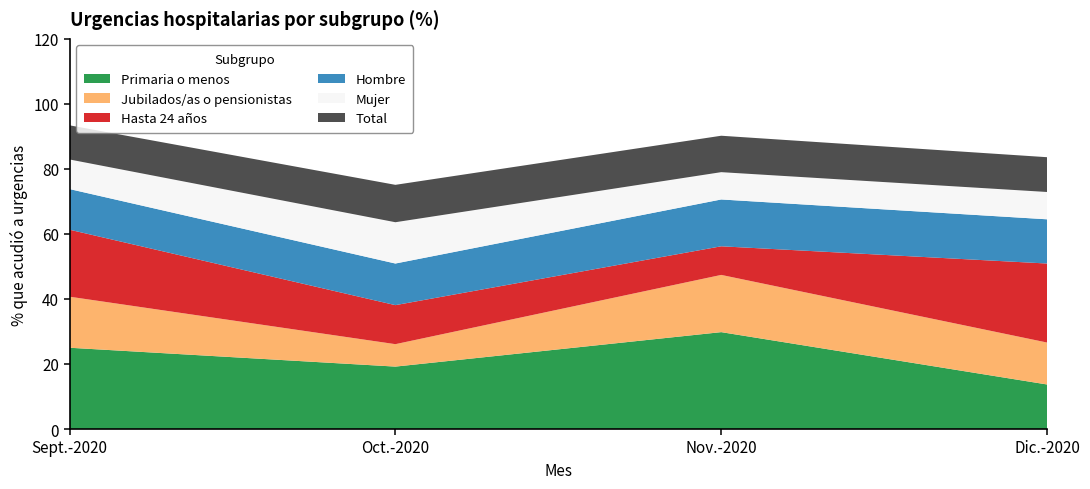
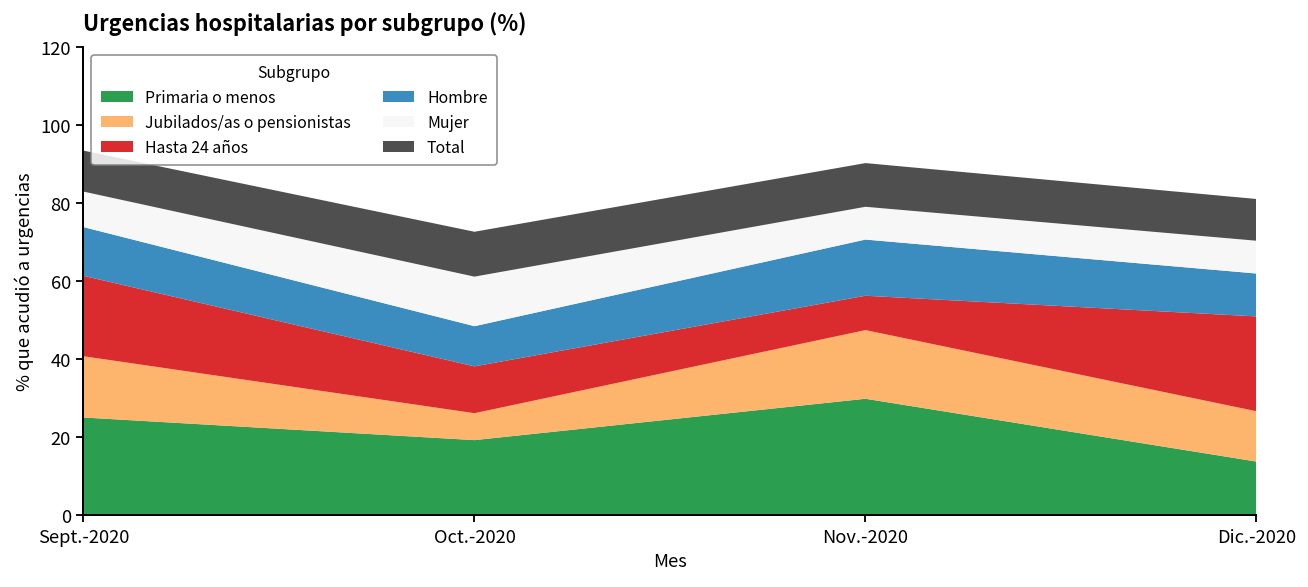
  {
    "Primaria o menos": {
      "Sept.-2020": 25,
      "Oct.-2020": 19,
      "Nov.-2020": 30,
      "Dic.-2020": 14
    },
    "Jubilados/as o pensionistas": {
      "Sept.-2020": 16,
      "Oct.-2020": 7,
      "Nov.-2020": 18,
      "Dic.-2020": 13
    },
    "Hasta 24 años": {
      "Sept.-2020": 21,
      "Oct.-2020": 12,
      "Nov.-2020": 9,
      "Dic.-2020": 24
    },
    "Hombre": {
      "Sept.-2020": 13,
-     "Oct.-2020": 13,
+     "Oct.-2020": 10,
      "Nov.-2020": 14,
-     "Dic.-2020": 14
+     "Dic.-2020": 11
    },
    "Mujer": {
      "Sept.-2020": 9,
      "Oct.-2020": 13,
      "Nov.-2020": 8,
      "Dic.-2020": 8
    },
    "Total": {
      "Sept.-2020": 11,
      "Oct.-2020": 12,
      "Nov.-2020": 11,
      "Dic.-2020": 11
    }
  }
